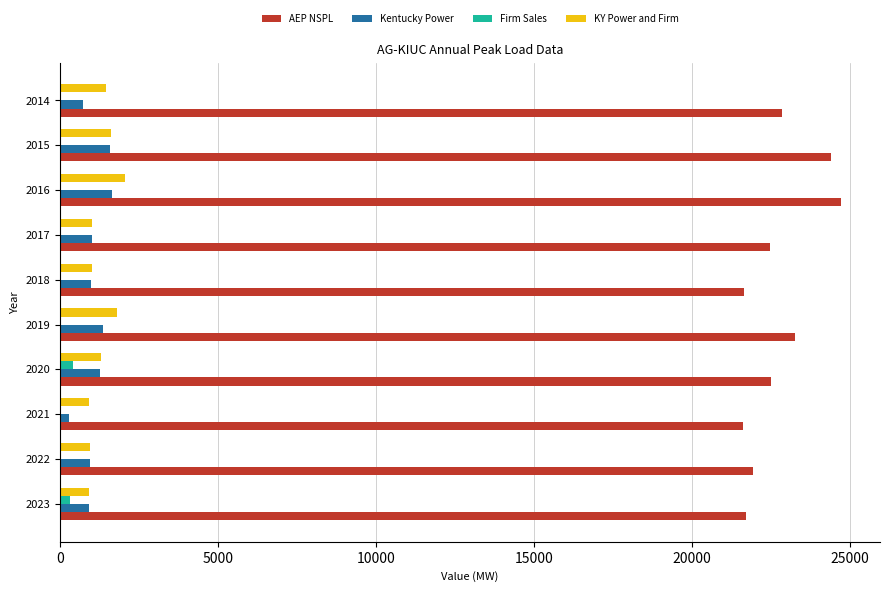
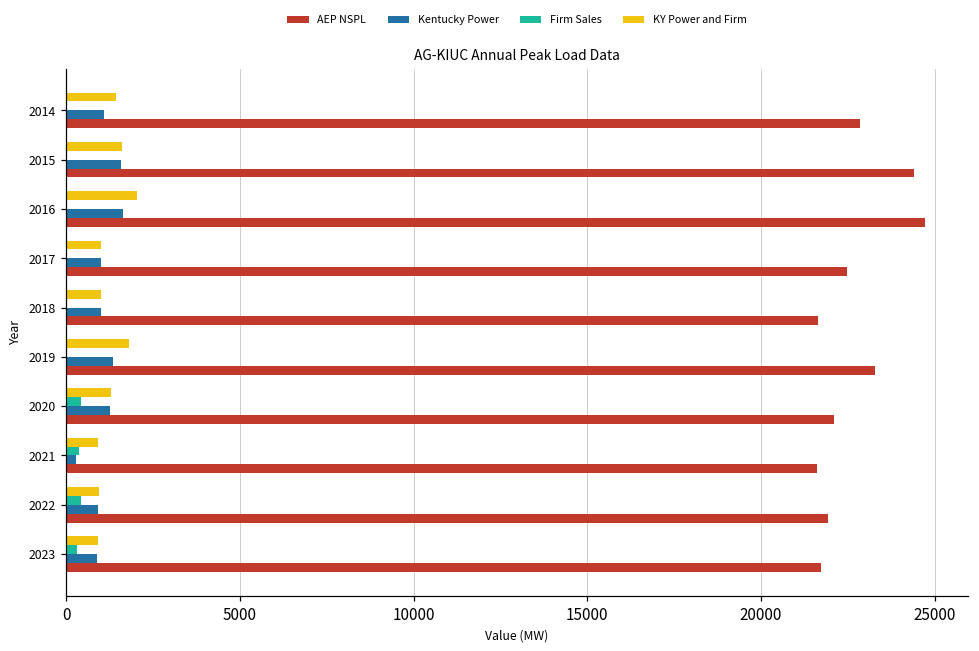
  {
    "AEP NSPL": {
      "2014": 22800,
      "2015": 24400,
      "2016": 24700,
      "2017": 22500,
      "2018": 21600,
      "2019": 23300,
-     "2020": 22500,
+     "2020": 22100,
      "2021": 21600,
      "2022": 21900,
      "2023": 21700
    },
    "Kentucky Power": {
-     "2014": 700,
+     "2014": 1100,
      "2015": 1600,
      "2016": 1600,
      "2017": 1000,
      "2018": 1000,
      "2019": 1400,
      "2020": 1300,
      "2021": 300,
      "2022": 900,
      "2023": 900
    },
    "Firm Sales": {
      "2020": 400,
-     "2021": 0,
-     "2022": 0,
+     "2021": 400,
+     "2022": 400,
      "2023": 300
    },
    "KY Power and Firm": {
      "2014": 1400,
      "2015": 1600,
      "2016": 2000,
      "2017": 1000,
      "2018": 1000,
      "2019": 1800,
      "2020": 1300,
      "2021": 900,
      "2022": 900,
      "2023": 900
    }
  }
